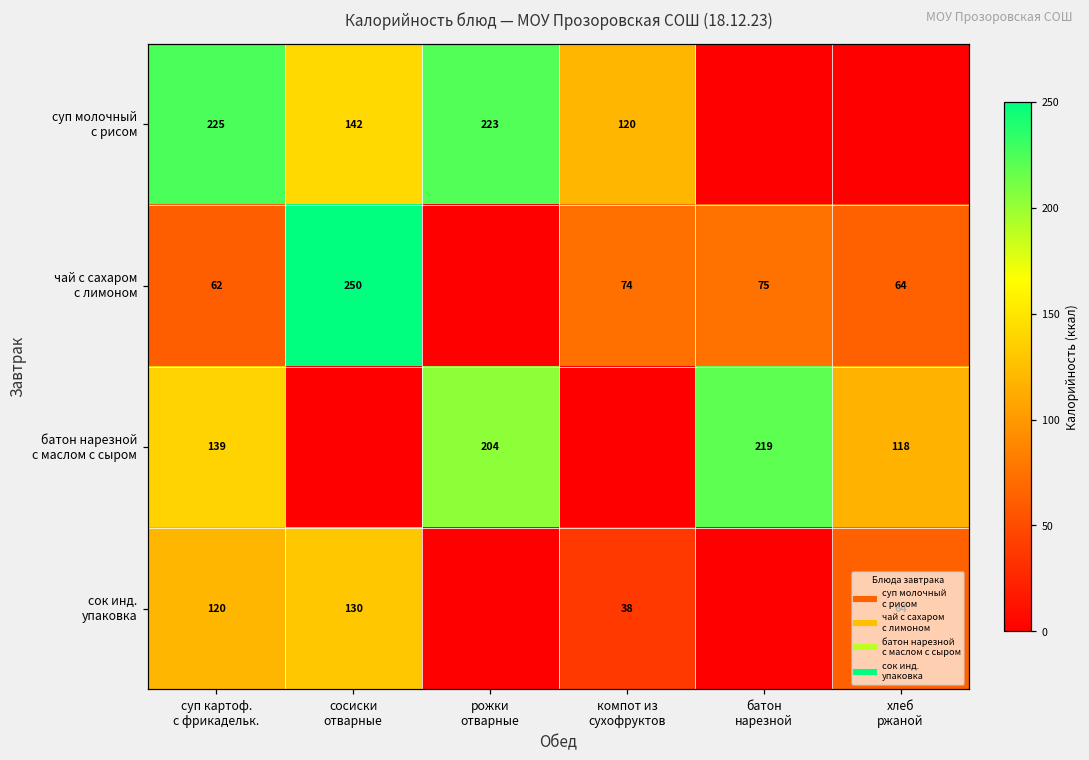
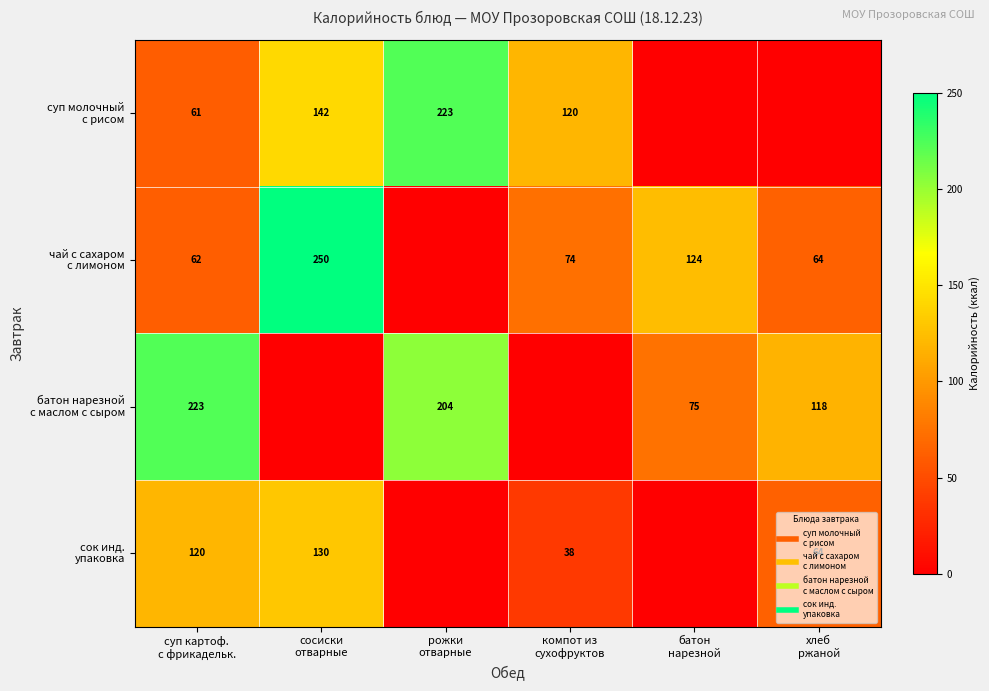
  {
    "суп молочный с рисом": {
-     "суп картоф. с фрикадельк.": 225,
+     "суп картоф. с фрикадельк.": 61,
      "сосиски отварные": 142,
      "рожки отварные": 223,
      "компот из сухофруктов": 120
    },
    "чай с сахаром с лимоном": {
      "суп картоф. с фрикадельк.": 62,
      "сосиски отварные": 250,
      "компот из сухофруктов": 74,
-     "батон нарезной": 75,
+     "батон нарезной": 124,
      "хлеб ржаной": 64
    },
    "батон нарезной с маслом с сыром": {
-     "суп картоф. с фрикадельк.": 139,
+     "суп картоф. с фрикадельк.": 223,
      "рожки отварные": 204,
-     "батон нарезной": 219,
+     "батон нарезной": 75,
      "хлеб ржаной": 118
    },
    "сок инд. упаковка": {
      "суп картоф. с фрикадельк.": 120,
      "сосиски отварные": 130,
      "компот из сухофруктов": 38
    }
  }
